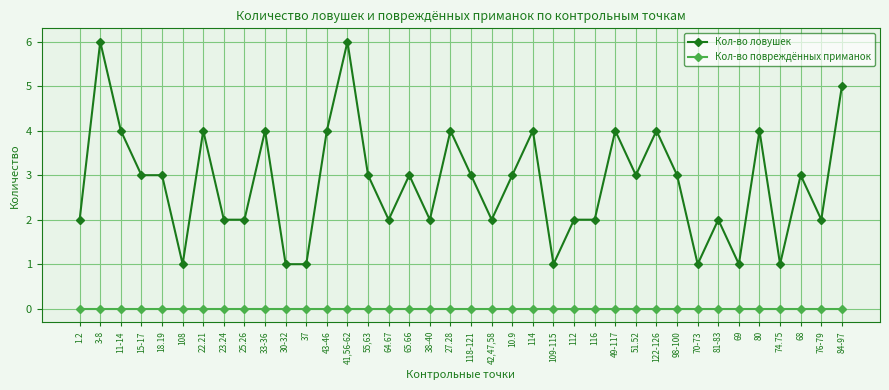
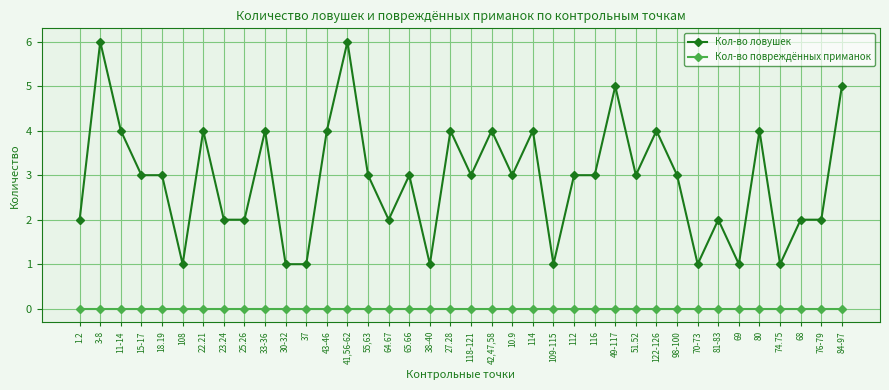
  {
    "Кол-во ловушек": {
      "1.2": 2,
      "3-8": 6,
      "11-14": 4,
      "15-17": 3,
      "18.19": 3,
      "108": 1,
      "22.21": 4,
      "23.24": 2,
      "25.26": 2,
      "33-36": 4,
      "30-32": 1,
      "37": 1,
      "43-46": 4,
      "41,56-62": 6,
      "55,63": 3,
      "64.67": 2,
      "65.66": 3,
-     "38-40": 2,
+     "38-40": 1,
      "27.28": 4,
      "118-121": 3,
-     "42,47,58": 2,
+     "42,47,58": 4,
      "10.9": 3,
      "114": 4,
      "109-115": 1,
-     "112": 2,
-     "116": 2,
-     "49-117": 4,
+     "112": 3,
+     "116": 3,
+     "49-117": 5,
      "51.52": 3,
      "122-126": 4,
      "98-100": 3,
      "70-73": 1,
      "81-83": 2,
      "69": 1,
      "80": 4,
      "74.75": 1,
-     "68": 3,
+     "68": 2,
      "76-79": 2,
      "84-97": 5
    },
    "Кол-во повреждённых приманок": {
      "1.2": 0,
      "3-8": 0,
      "11-14": 0,
      "15-17": 0,
      "18.19": 0,
      "108": 0,
      "22.21": 0,
      "23.24": 0,
      "25.26": 0,
      "33-36": 0,
      "30-32": 0,
      "37": 0,
      "43-46": 0,
      "41,56-62": 0,
      "55,63": 0,
      "64.67": 0,
      "65.66": 0,
      "38-40": 0,
      "27.28": 0,
      "118-121": 0,
      "42,47,58": 0,
      "10.9": 0,
      "114": 0,
      "109-115": 0,
      "112": 0,
      "116": 0,
      "49-117": 0,
      "51.52": 0,
      "122-126": 0,
      "98-100": 0,
      "70-73": 0,
      "81-83": 0,
      "69": 0,
      "80": 0,
      "74.75": 0,
      "68": 0,
      "76-79": 0,
      "84-97": 0
    }
  }
